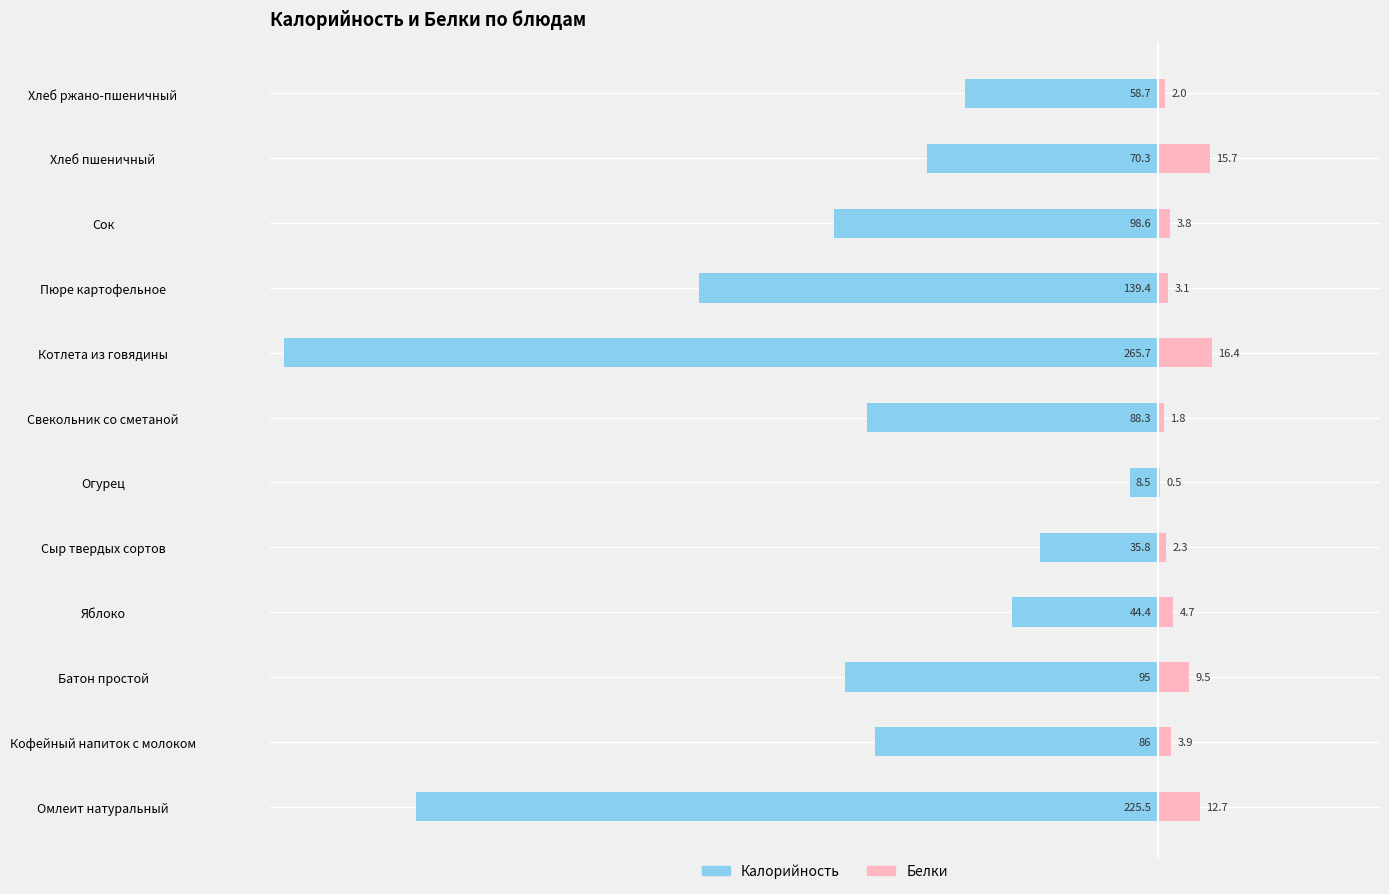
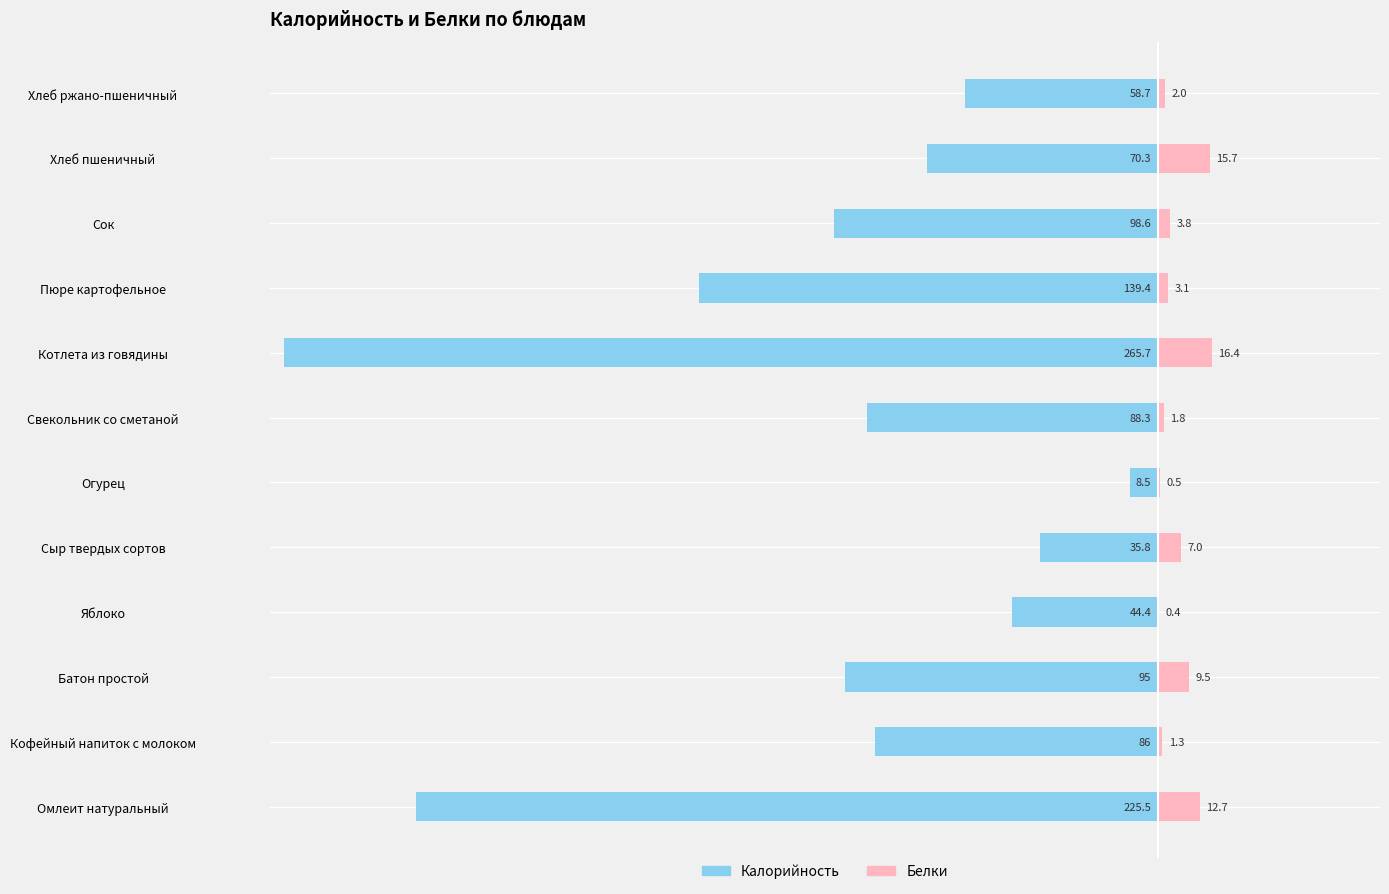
  {
    "Белки": {
      "Хлеб ржано-пшеничный": 2.0,
      "Хлеб пшеничный": 15.7,
      "Сок": 3.8,
      "Пюре картофельное": 3.1,
      "Котлета из говядины": 16.4,
      "Свекольник со сметаной": 1.8,
      "Огурец": 0.5,
-     "Сыр твердых сортов": 2.3,
-     "Яблоко": 4.7,
+     "Сыр твердых сортов": 7.0,
+     "Яблоко": 0.4,
      "Батон простой": 9.5,
-     "Кофейный напиток с молоком": 3.9,
+     "Кофейный напиток с молоком": 1.3,
      "Омлеит натуральный": 12.7
    }
  }
